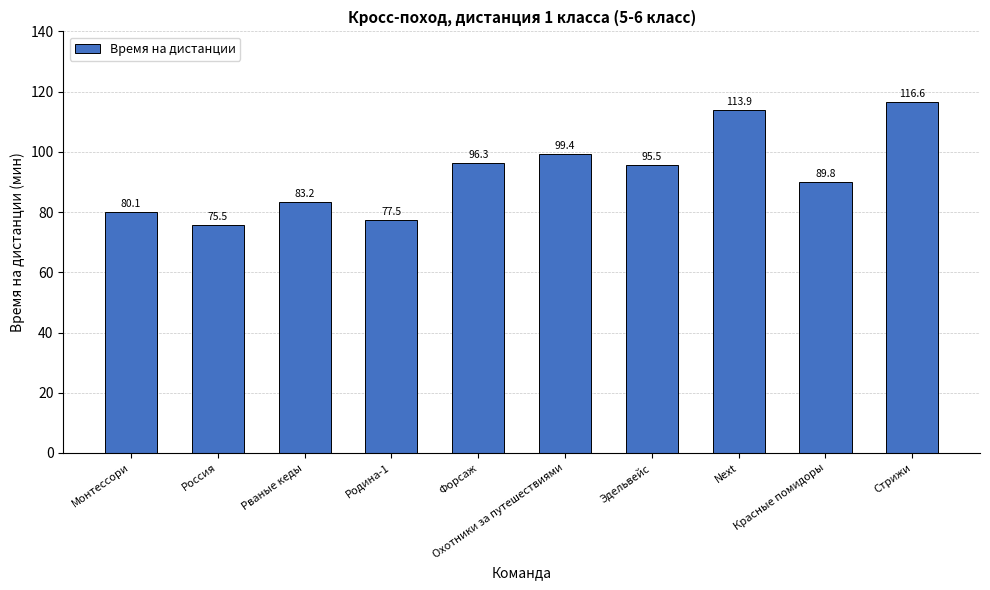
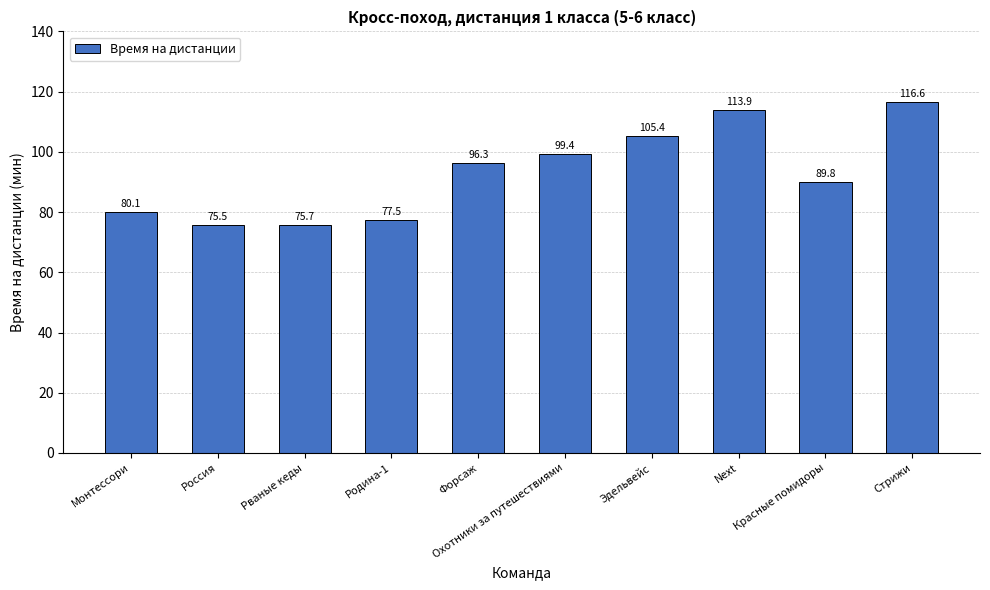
  {
    "Монтессори": 80.1,
    "Россия": 75.5,
-   "Рваные кеды": 83.2,
+   "Рваные кеды": 75.7,
    "Родина-1": 77.5,
    "Форсаж": 96.3,
    "Охотники за путешествиями": 99.4,
-   "Эдельвейс": 95.5,
+   "Эдельвейс": 105.4,
    "Next": 113.9,
    "Красные помидоры": 89.8,
    "Стрижи": 116.6
  }
